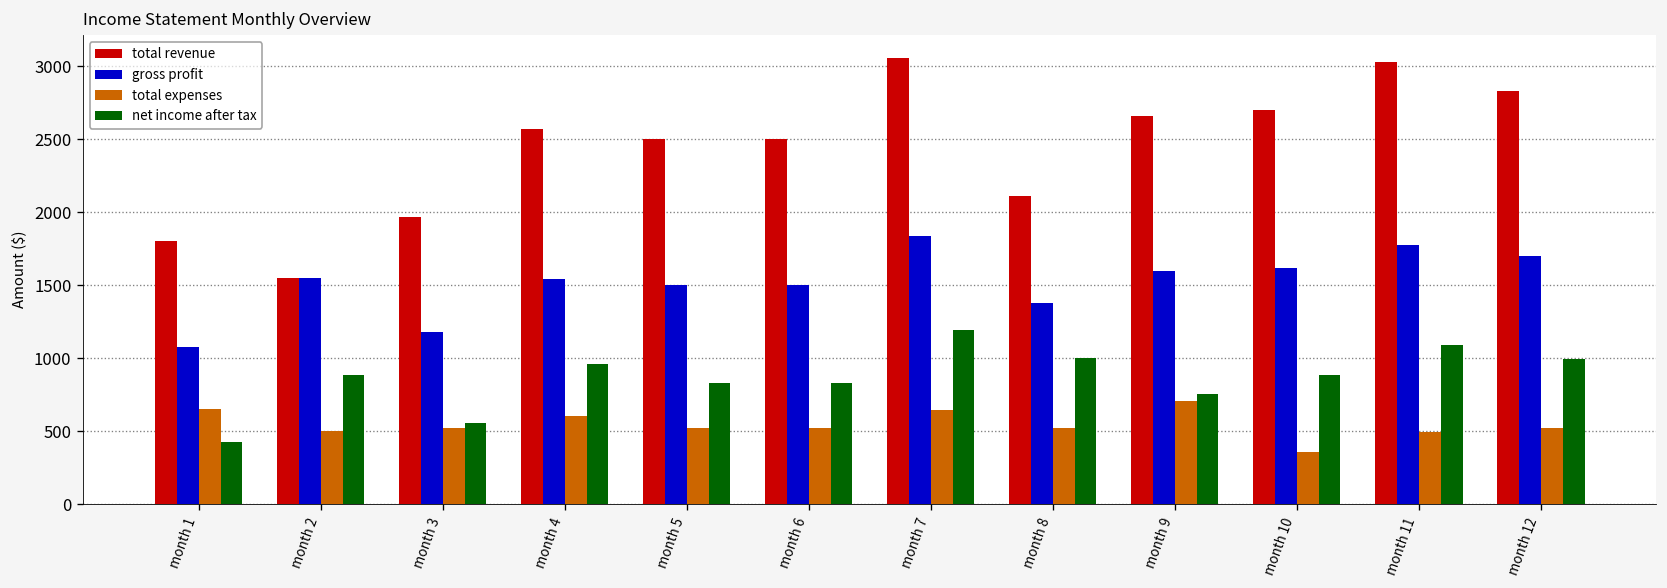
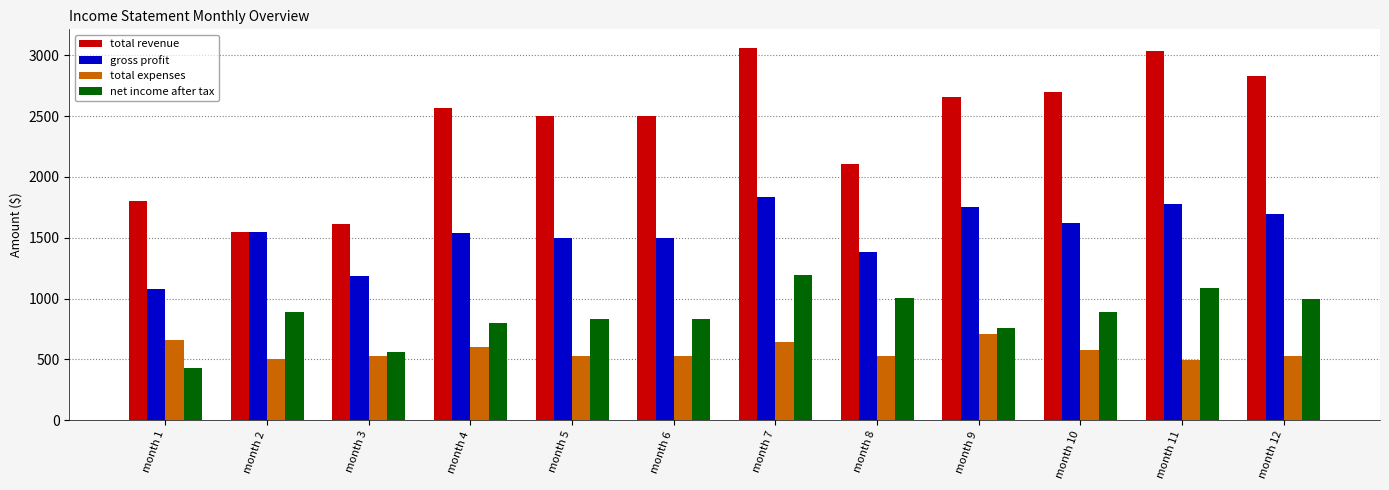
  {
    "total revenue": {
      "month 1": 1800,
      "month 2": 1550,
-     "month 3": 1970,
+     "month 3": 1610,
      "month 4": 2570,
      "month 5": 2500,
      "month 6": 2500,
      "month 7": 3060,
      "month 8": 2110,
      "month 9": 2660,
      "month 10": 2700,
      "month 11": 3030,
      "month 12": 2830
    },
    "gross profit": {
      "month 1": 1080,
      "month 2": 1550,
      "month 3": 1180,
      "month 4": 1540,
      "month 5": 1500,
      "month 6": 1500,
      "month 7": 1840,
      "month 8": 1380,
-     "month 9": 1600,
+     "month 9": 1750,
      "month 10": 1620,
      "month 11": 1780,
      "month 12": 1700
    },
    "total expenses": {
      "month 1": 660,
      "month 2": 510,
      "month 3": 530,
      "month 4": 610,
      "month 5": 530,
      "month 6": 530,
      "month 7": 650,
      "month 8": 530,
      "month 9": 710,
-     "month 10": 360,
+     "month 10": 580,
      "month 11": 500,
      "month 12": 530
    },
    "net income after tax": {
      "month 1": 430,
      "month 2": 890,
      "month 3": 560,
-     "month 4": 960,
+     "month 4": 800,
      "month 5": 830,
      "month 6": 830,
      "month 7": 1190,
      "month 8": 1000,
      "month 9": 760,
      "month 10": 890,
      "month 11": 1090,
      "month 12": 1000
    }
  }
